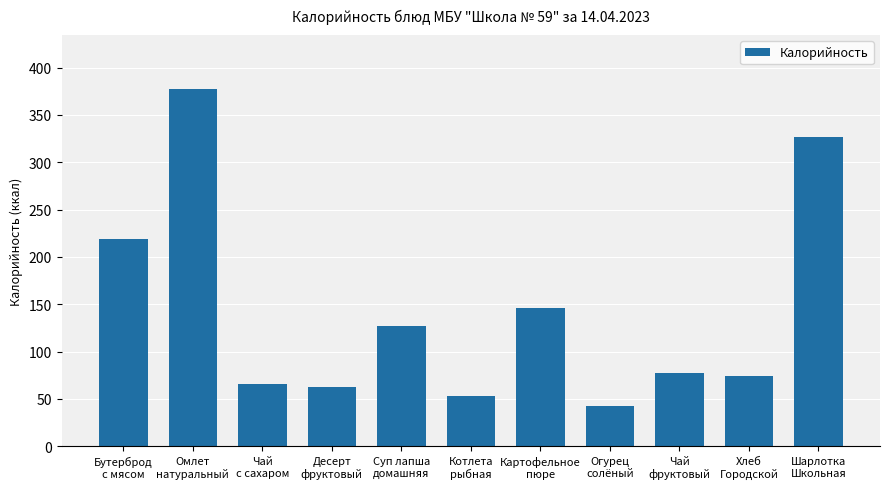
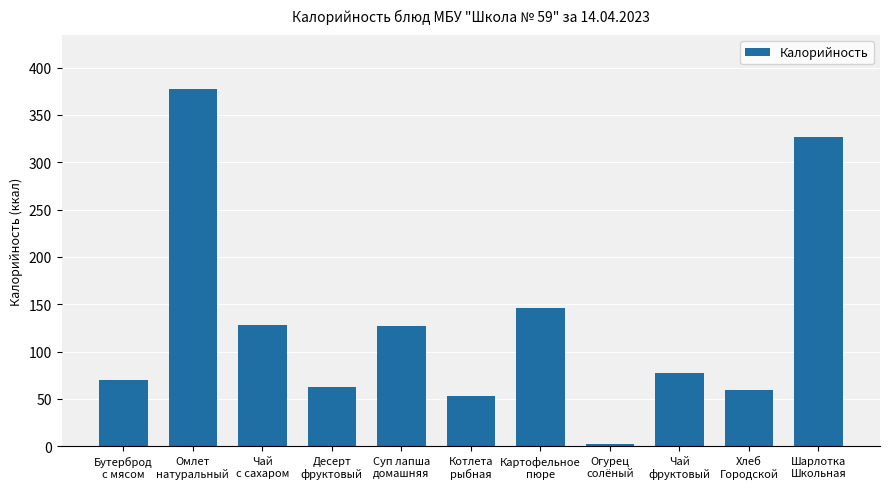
  {
-   "Бутерброд с мясом": 220,
+   "Бутерброд с мясом": 70,
    "Омлет натуральный": 380,
-   "Чай с сахаром": 70,
+   "Чай с сахаром": 130,
    "Десерт фруктовый": 60,
    "Суп лапша домашняя": 130,
    "Котлета рыбная": 50,
    "Картофельное пюре": 150,
-   "Огурец солёный": 40,
+   "Огурец солёный": 0,
    "Чай фруктовый": 80,
-   "Хлеб Городской": 70,
+   "Хлеб Городской": 60,
    "Шарлотка Школьная": 330
  }
